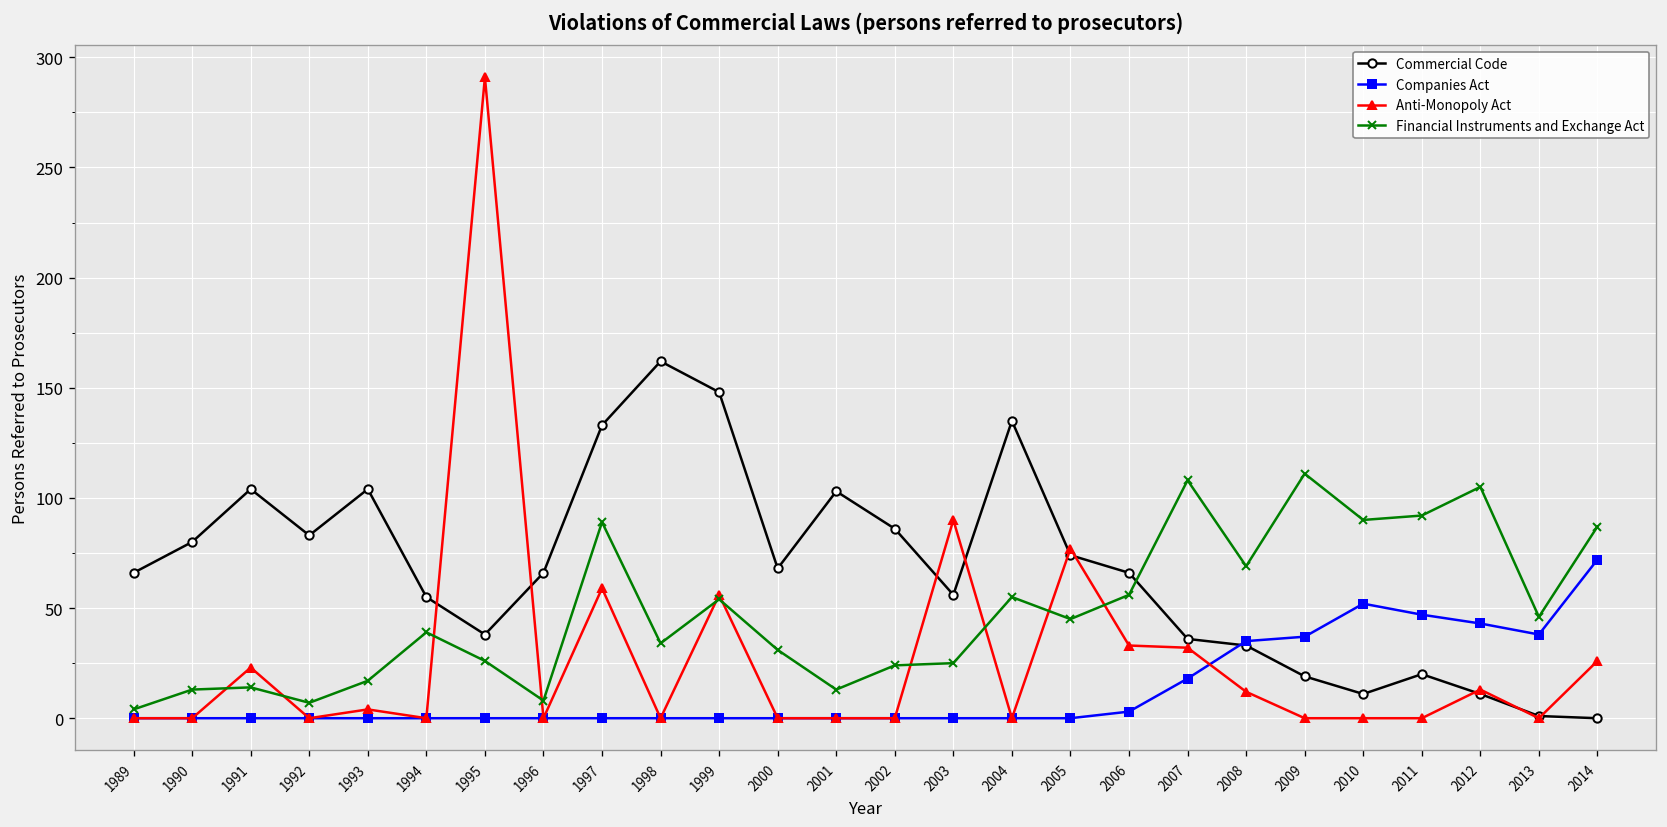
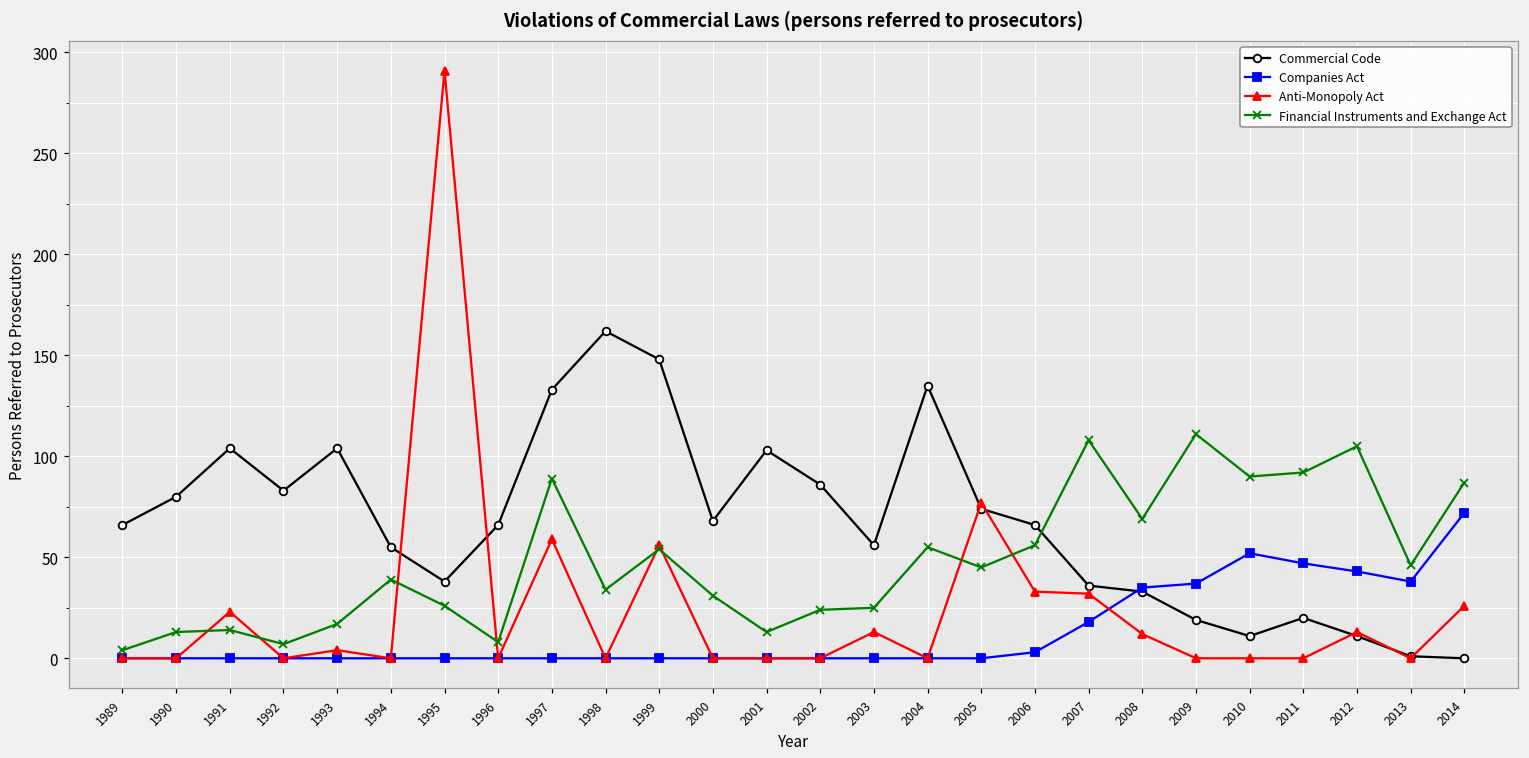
  {
    "Commercial Code": {
      "1989": 66,
      "1990": 80,
      "1991": 104,
      "1992": 83,
      "1993": 104,
      "1994": 55,
      "1995": 38,
      "1996": 66,
      "1997": 133,
      "1998": 162,
      "1999": 148,
      "2000": 68,
      "2001": 103,
      "2002": 86,
      "2003": 56,
      "2004": 135,
      "2005": 74,
      "2006": 66,
      "2007": 36,
      "2008": 33,
      "2009": 19,
      "2010": 11,
      "2011": 20,
      "2012": 11,
      "2014": 0
    },
    "Companies Act": {
      "1991": 0,
      "1993": 0,
      "1995": 0,
      "1997": 0,
      "1999": 0,
      "2003": 0,
      "2005": 0,
      "2006": 3,
      "2007": 18,
      "2008": 35,
      "2009": 37,
      "2010": 52,
      "2011": 47,
      "2012": 43,
      "2013": 38,
      "2014": 72
    },
    "Anti-Monopoly Act": {
      "1991": 23,
      "1993": 4,
      "1995": 291,
      "1997": 59,
      "1999": 56,
-     "2003": 90,
+     "2003": 13,
      "2005": 77,
      "2006": 33,
      "2007": 32,
      "2008": 12,
      "2009": 0,
      "2010": 0,
      "2011": 0,
      "2012": 13,
      "2014": 26
    },
    "Financial Instruments and Exchange Act": {
      "1989": 4,
      "1990": 13,
      "1991": 14,
      "1992": 7,
      "1993": 17,
      "1994": 39,
      "1995": 26,
      "1996": 8,
      "1997": 89,
      "1998": 34,
      "1999": 54,
      "2000": 31,
      "2001": 13,
      "2002": 24,
      "2003": 25,
      "2004": 55,
      "2005": 45,
      "2006": 56,
      "2007": 108,
      "2008": 69,
      "2009": 111,
      "2010": 90,
      "2011": 92,
      "2012": 105,
      "2013": 46,
      "2014": 87
    }
  }
